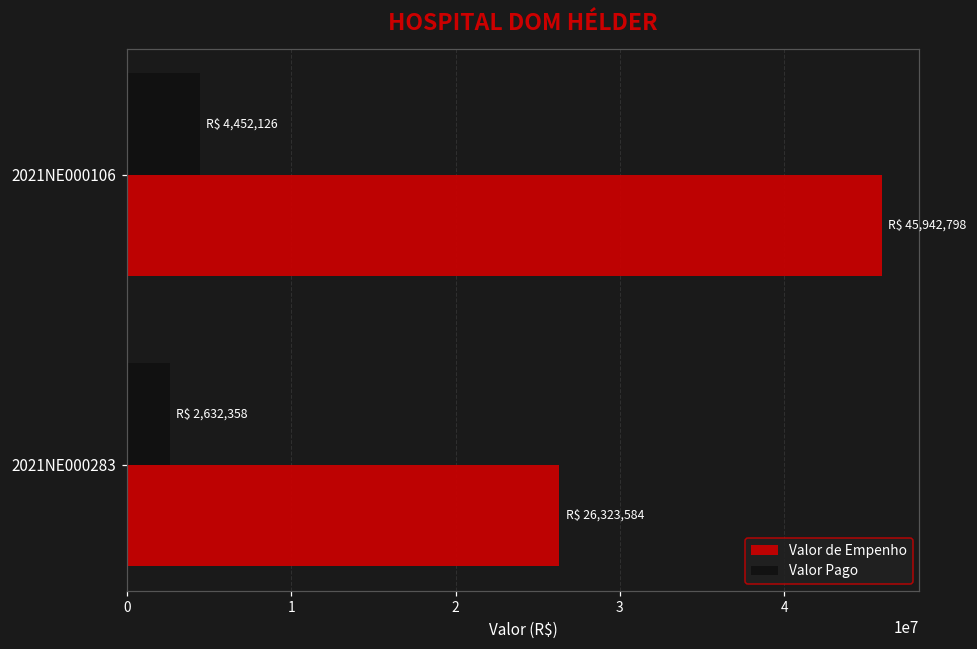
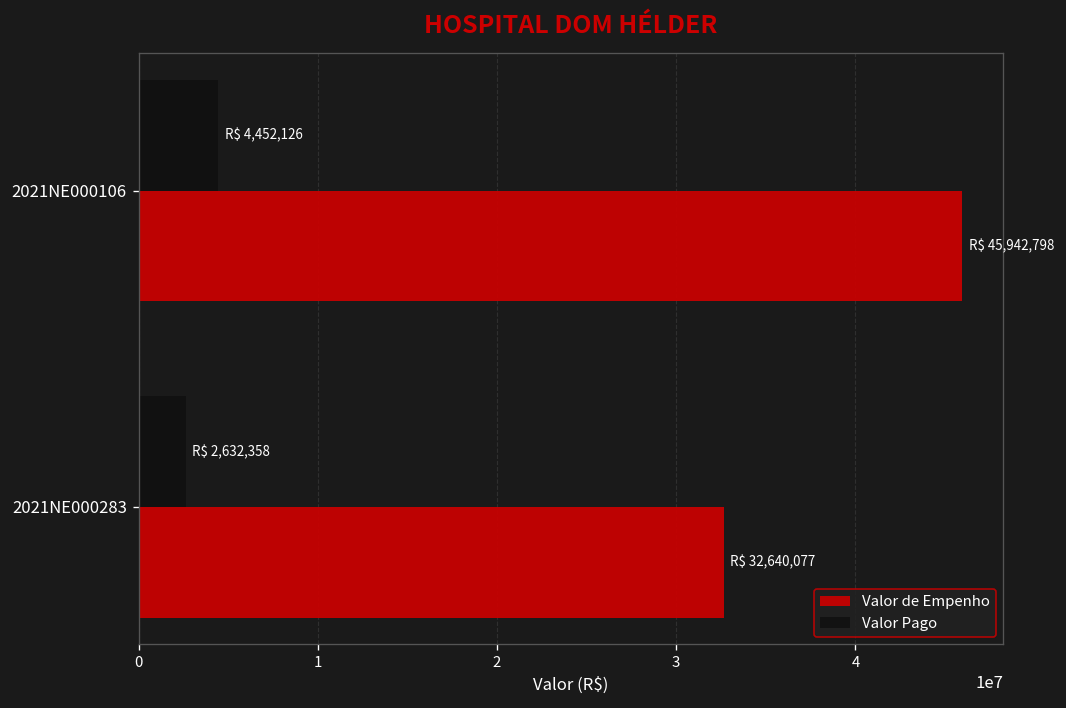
  {
    "Valor de Empenho": {
      "2021NE000106": "45,942,798",
-     "2021NE000283": "26,323,584"
+     "2021NE000283": "32,640,077"
    },
    "Valor Pago": {
      "2021NE000106": "4,452,126",
      "2021NE000283": "2,632,358"
    }
  }
